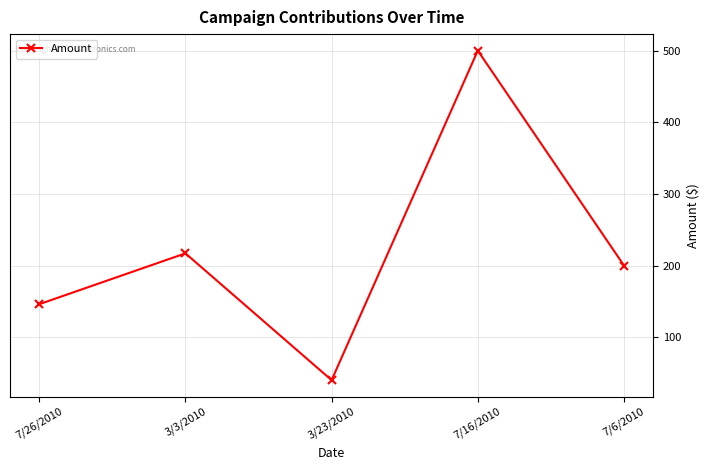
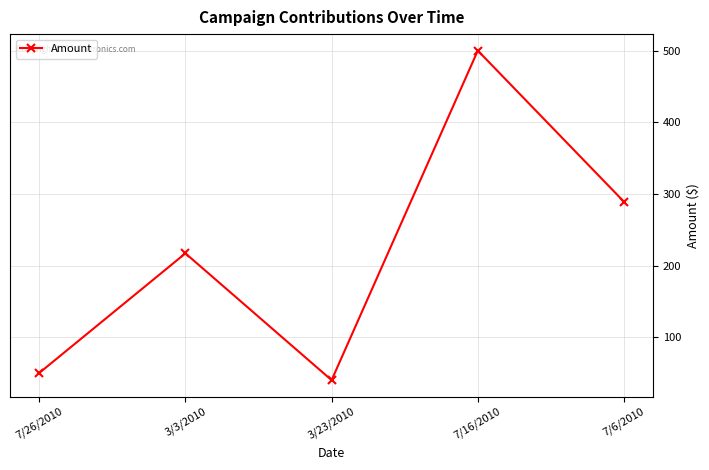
  {
-   "7/26/2010": 150,
+   "7/26/2010": 50,
    "3/3/2010": 220,
    "3/23/2010": 40,
    "7/16/2010": 500,
-   "7/6/2010": 200
+   "7/6/2010": 290
  }
